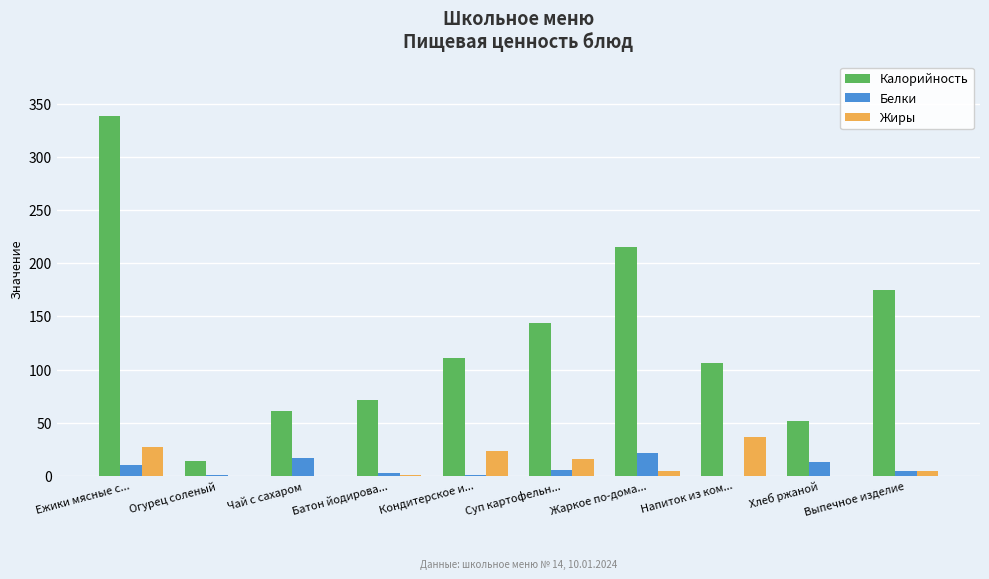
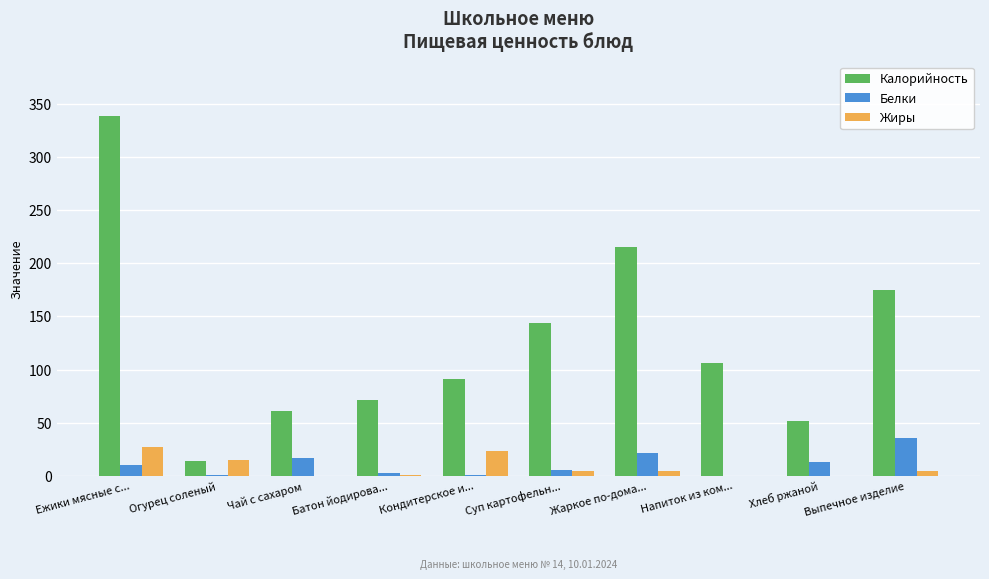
  {
    "Калорийность": {
      "Ежики мясные с...": 339,
      "Огурец соленый": 14,
      "Чай с сахаром": 61,
      "Батон йодирова...": 71,
-     "Кондитерское и...": 111,
+     "Кондитерское и...": 91,
      "Суп картофельн...": 144,
      "Жаркое по-дома...": 215,
      "Напиток из ком...": 106,
      "Хлеб ржаной": 52,
      "Выпечное изделие": 175
    },
    "Белки": {
      "Ежики мясные с...": 11,
      "Чай с сахаром": 16,
      "Батон йодирова...": 3,
      "Суп картофельн...": 6,
      "Жаркое по-дома...": 22,
      "Хлеб ржаной": 13,
-     "Выпечное изделие": 5
+     "Выпечное изделие": 35
    },
    "Жиры": {
      "Ежики мясные с...": 27,
-     "Огурец соленый": 0,
+     "Огурец соленый": 15,
      "Чай с сахаром": 0,
      "Кондитерское и...": 23,
-     "Суп картофельн...": 16,
+     "Суп картофельн...": 5,
      "Жаркое по-дома...": 5,
-     "Напиток из ком...": 37,
+     "Напиток из ком...": 0,
      "Хлеб ржаной": 0,
      "Выпечное изделие": 5
    }
  }
